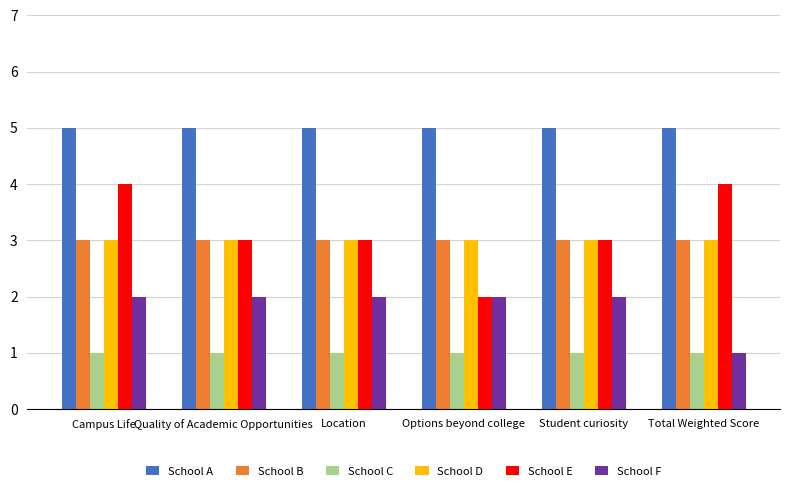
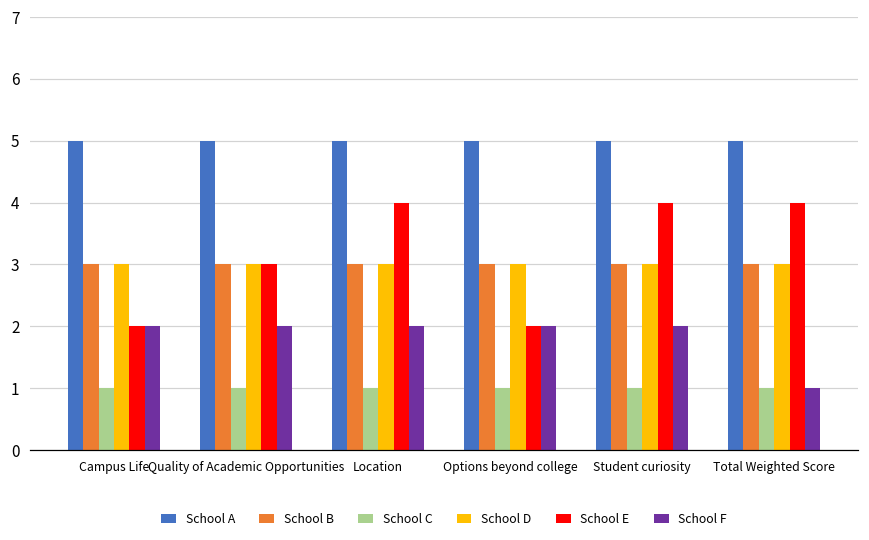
  {
    "School A": {
      "Campus Life": 5,
      "Quality of Academic Opportunities": 5,
      "Location": 5,
      "Options beyond college": 5,
      "Student curiosity": 5,
      "Total Weighted Score": 5
    },
    "School B": {
      "Campus Life": 3,
      "Quality of Academic Opportunities": 3,
      "Location": 3,
      "Options beyond college": 3,
      "Student curiosity": 3,
      "Total Weighted Score": 3
    },
    "School C": {
      "Campus Life": 1,
      "Quality of Academic Opportunities": 1,
      "Location": 1,
      "Options beyond college": 1,
      "Student curiosity": 1,
      "Total Weighted Score": 1
    },
    "School D": {
      "Campus Life": 3,
      "Quality of Academic Opportunities": 3,
      "Location": 3,
      "Options beyond college": 3,
      "Student curiosity": 3,
      "Total Weighted Score": 3
    },
    "School E": {
-     "Campus Life": 4,
+     "Campus Life": 2,
      "Quality of Academic Opportunities": 3,
-     "Location": 3,
+     "Location": 4,
      "Options beyond college": 2,
-     "Student curiosity": 3,
+     "Student curiosity": 4,
      "Total Weighted Score": 4
    },
    "School F": {
      "Campus Life": 2,
      "Quality of Academic Opportunities": 2,
      "Location": 2,
      "Options beyond college": 2,
      "Student curiosity": 2,
      "Total Weighted Score": 1
    }
  }
